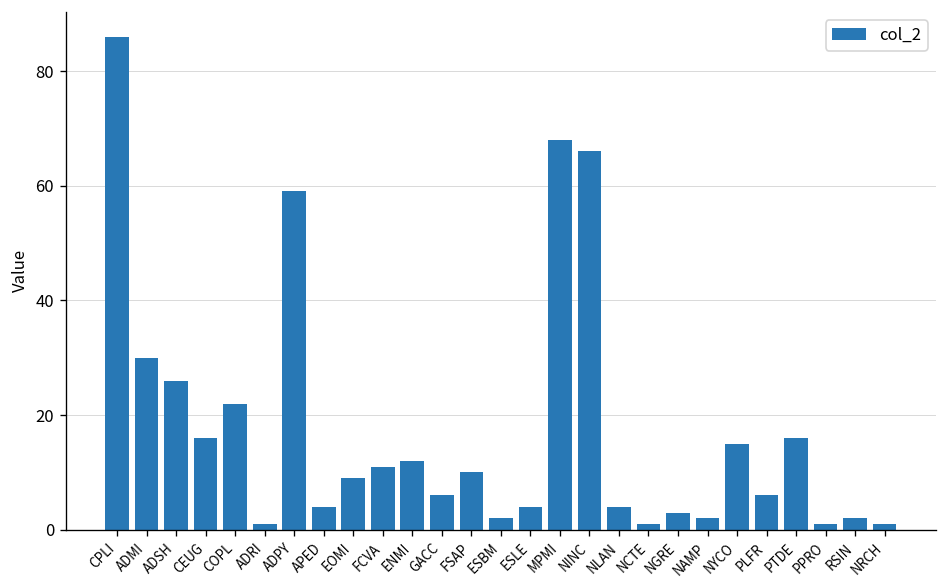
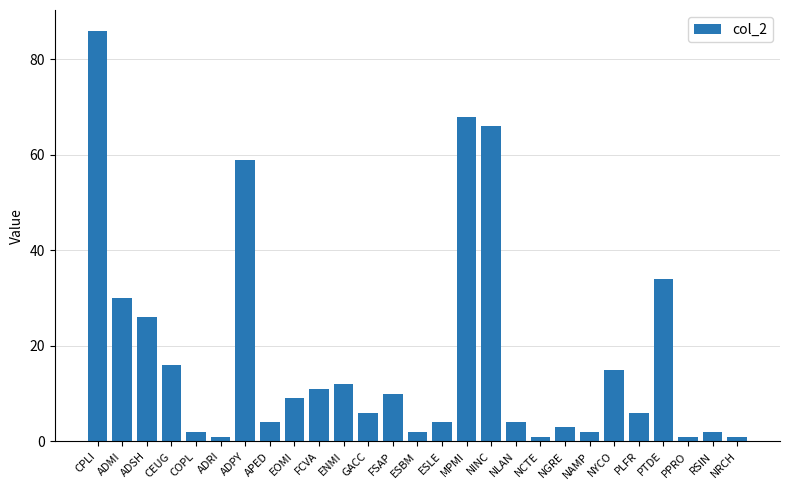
  {
    "CPLI": 86,
    "ADMI": 30,
    "ADSH": 26,
    "CEUG": 16,
-   "COPL": 22,
+   "COPL": 2,
    "ADRI": 1,
    "ADPY": 59,
    "APED": 4,
    "EOMI": 9,
    "FCVA": 11,
    "ENMI": 12,
    "GACC": 6,
    "FSAP": 10,
    "ESBM": 2,
    "ESLE": 4,
    "MPMI": 68,
    "NINC": 66,
    "NLAN": 4,
    "NCTE": 1,
    "NGRE": 3,
    "NAMP": 2,
    "NYCO": 15,
    "PLFR": 6,
-   "PTDE": 16,
+   "PTDE": 34,
    "PPRO": 1,
    "RSIN": 2,
    "NRCH": 1
  }
